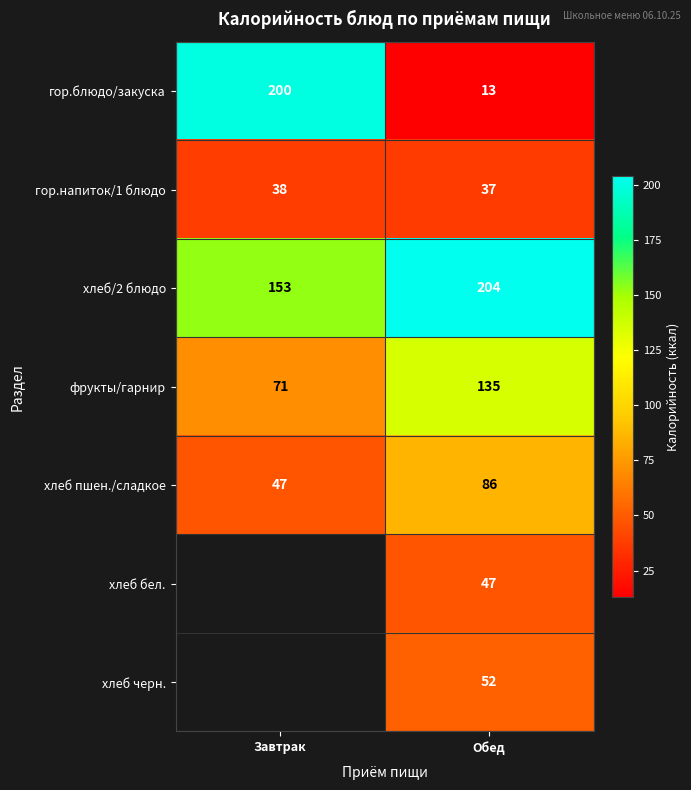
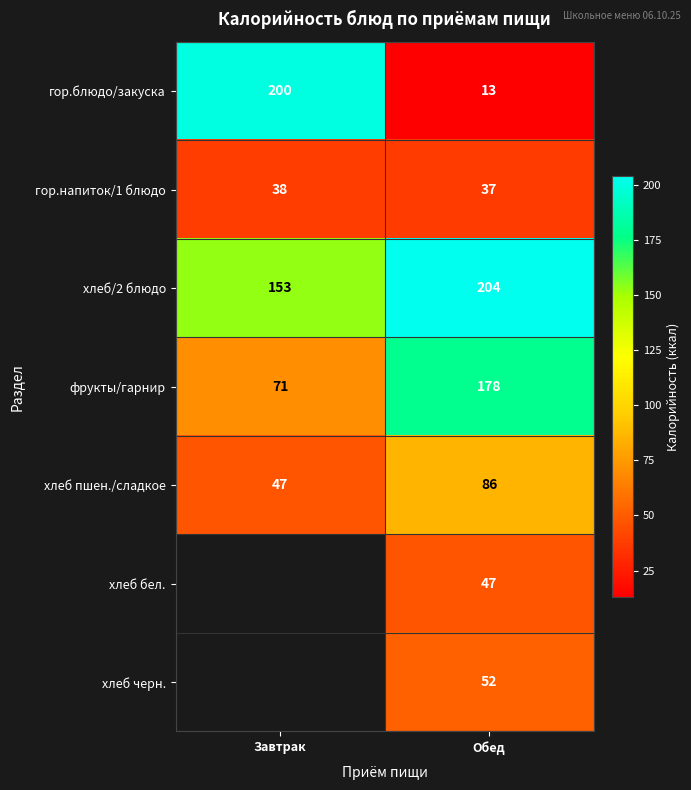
  {
    "гор.блюдо/закуска": {
      "Завтрак": 200,
      "Обед": 13
    },
    "гор.напиток/1 блюдо": {
      "Завтрак": 38,
      "Обед": 37
    },
    "хлеб/2 блюдо": {
      "Завтрак": 153,
      "Обед": 204
    },
    "фрукты/гарнир": {
      "Завтрак": 71,
-     "Обед": 135
+     "Обед": 178
    },
    "хлеб пшен./сладкое": {
      "Завтрак": 47,
      "Обед": 86
    },
    "хлеб бел.": {
      "Обед": 47
    },
    "хлеб черн.": {
      "Обед": 52
    }
  }
